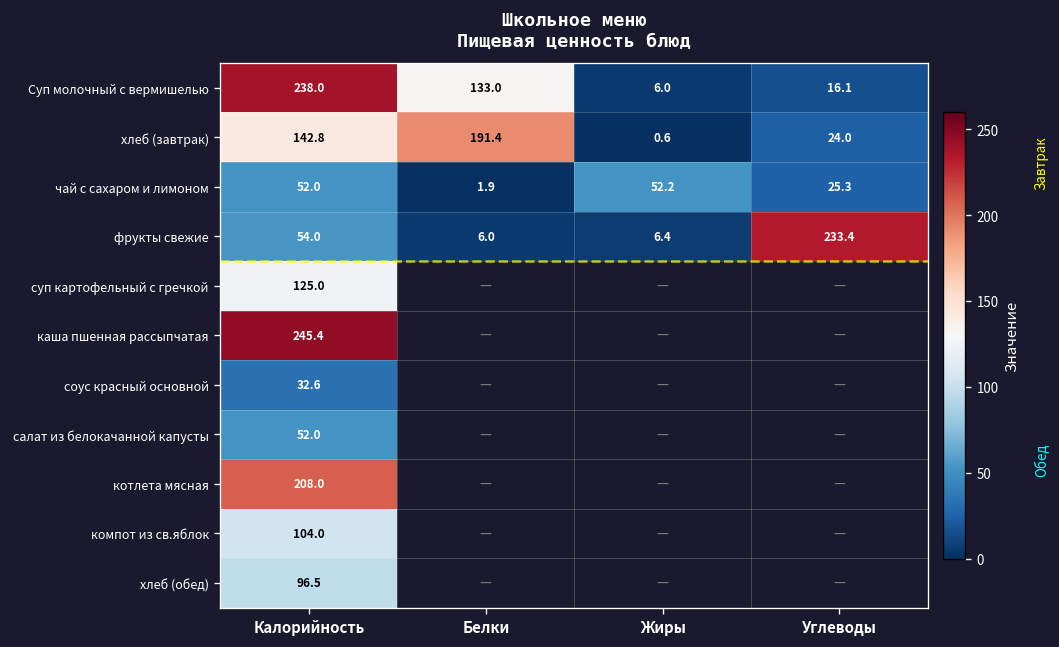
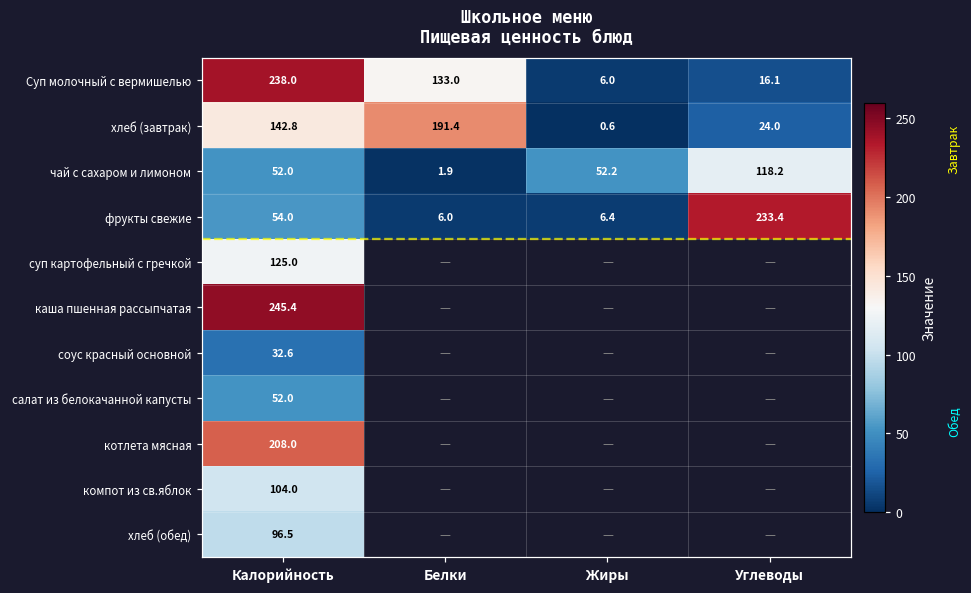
  {
    "Суп молочный с вермишелью": {
      "Калорийность": 238.0,
      "Белки": 133.0,
      "Жиры": 6.0,
      "Углеводы": 16.1
    },
    "хлеб (завтрак)": {
      "Калорийность": 142.8,
      "Белки": 191.4,
      "Жиры": 0.6,
      "Углеводы": 24.0
    },
    "чай с сахаром и лимоном": {
      "Калорийность": 52.0,
      "Белки": 1.9,
      "Жиры": 52.2,
-     "Углеводы": 25.3
+     "Углеводы": 118.2
    },
    "фрукты свежие": {
      "Калорийность": 54.0,
      "Белки": 6.0,
      "Жиры": 6.4,
      "Углеводы": 233.4
    },
    "суп картофельный с гречкой": {
      "Калорийность": 125.0
    },
    "каша пшенная рассыпчатая": {
      "Калорийность": 245.4
    },
    "соус красный основной": {
      "Калорийность": 32.6
    },
    "салат из белокачанной капусты": {
      "Калорийность": 52.0
    },
    "котлета мясная": {
      "Калорийность": 208.0
    },
    "компот из св.яблок": {
      "Калорийность": 104.0
    },
    "хлеб (обед)": {
      "Калорийность": 96.5
    }
  }
